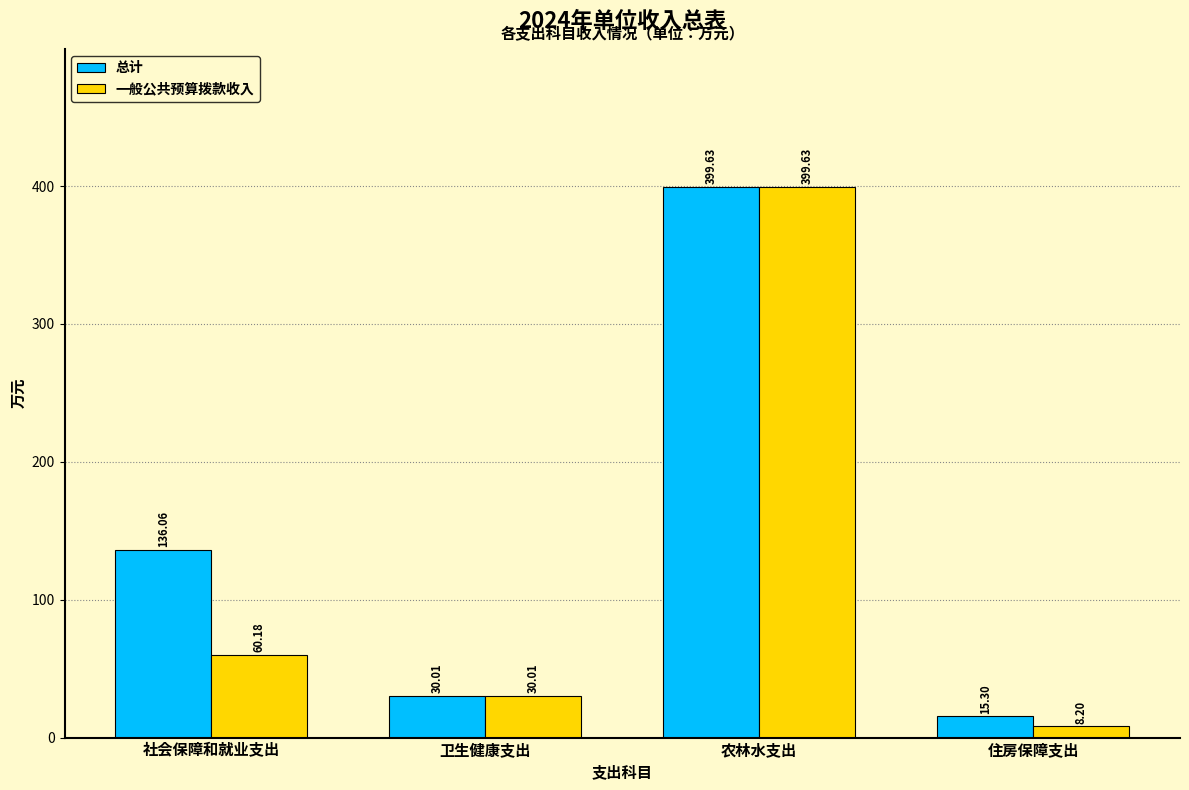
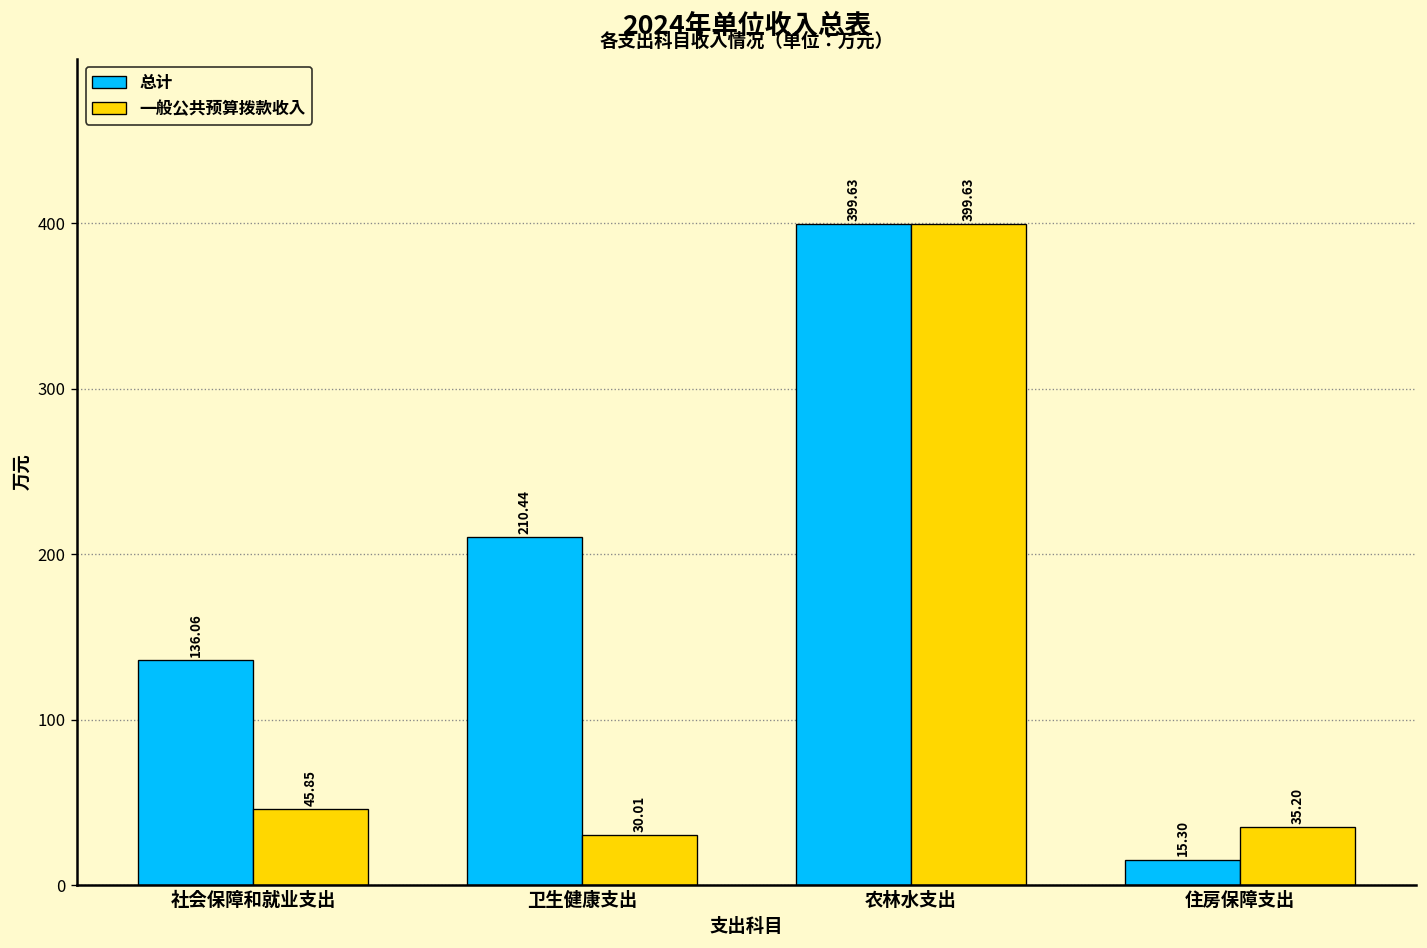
  {
    "总计": {
      "社会保障和就业支出": 136.06,
-     "卫生健康支出": 30.01,
+     "卫生健康支出": 210.44,
      "农林水支出": 399.63,
      "住房保障支出": 15.30
    },
    "一般公共预算拨款收入": {
-     "社会保障和就业支出": 60.18,
+     "社会保障和就业支出": 45.85,
      "卫生健康支出": 30.01,
      "农林水支出": 399.63,
-     "住房保障支出": 8.20
+     "住房保障支出": 35.20
    }
  }
